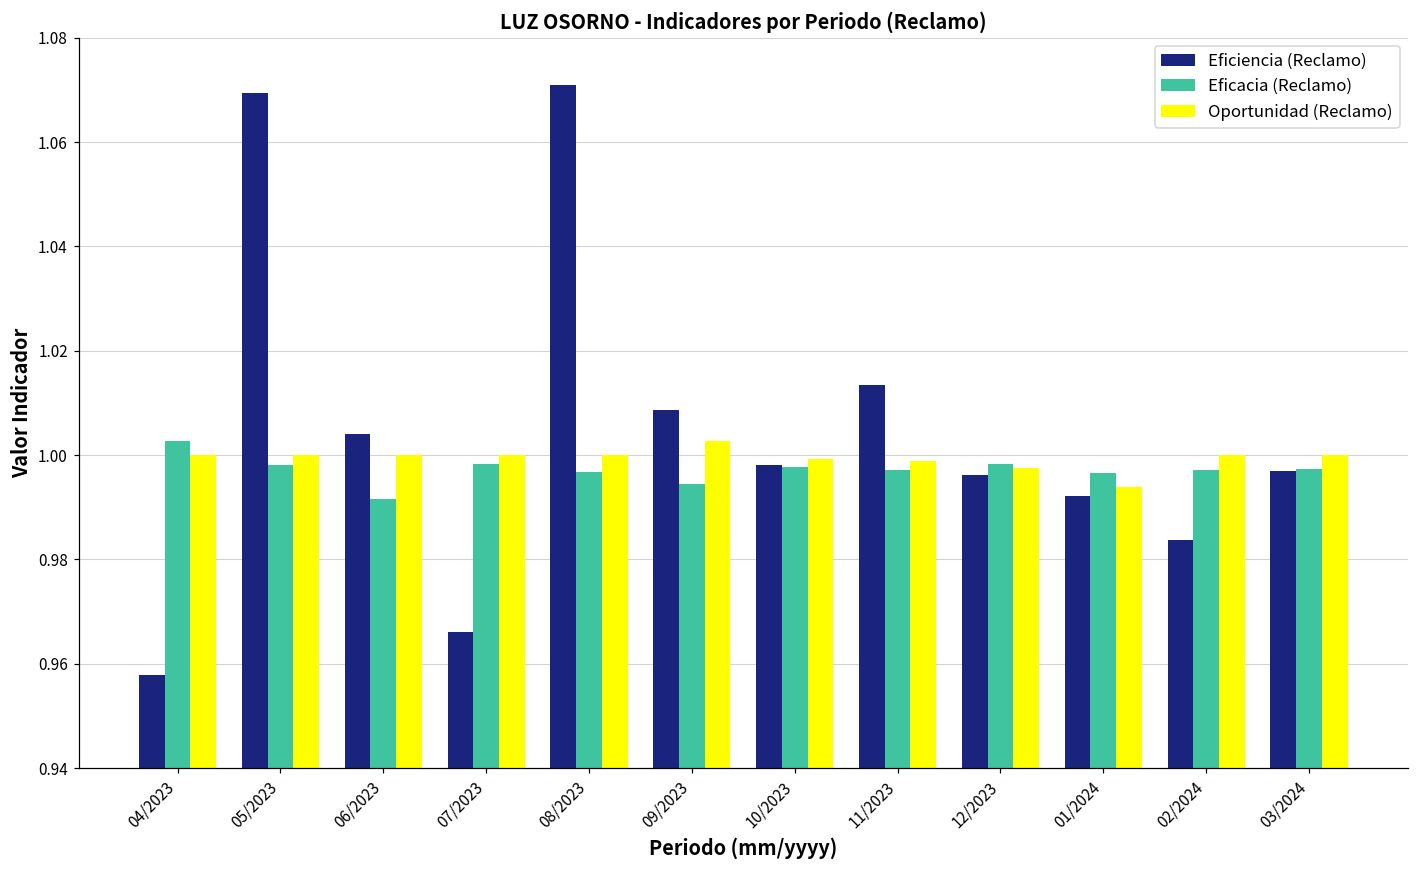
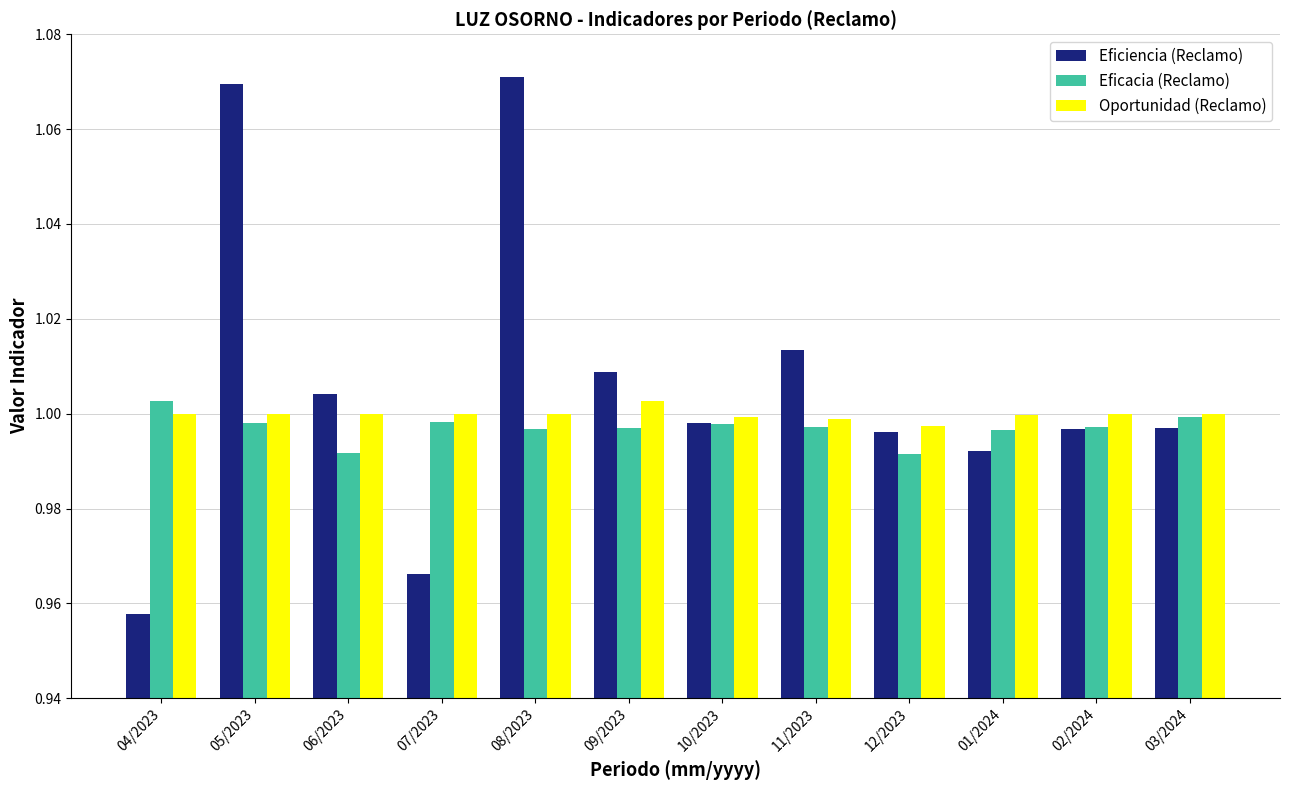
  {
    "Eficiencia (Reclamo)": {
      "04/2023": 0.958,
      "05/2023": 1.069,
      "06/2023": 1.004,
      "07/2023": 0.966,
      "08/2023": 1.071,
      "09/2023": 1.009,
      "10/2023": 0.998,
      "11/2023": 1.013,
      "12/2023": 0.996,
      "01/2024": 0.992,
-     "02/2024": 0.984,
+     "02/2024": 0.997,
      "03/2024": 0.997
    },
    "Eficacia (Reclamo)": {
      "04/2023": 1.003,
      "05/2023": 0.998,
      "06/2023": 0.992,
      "07/2023": 0.998,
      "08/2023": 0.997,
-     "09/2023": 0.994,
+     "09/2023": 0.997,
      "10/2023": 0.998,
      "11/2023": 0.997,
-     "12/2023": 0.998,
+     "12/2023": 0.991,
      "01/2024": 0.997,
      "02/2024": 0.997,
-     "03/2024": 0.997
+     "03/2024": 0.999
    },
    "Oportunidad (Reclamo)": {
      "04/2023": 1.000,
      "05/2023": 1.000,
      "06/2023": 1.000,
      "07/2023": 1.000,
      "08/2023": 1.000,
      "09/2023": 1.003,
      "10/2023": 0.999,
      "11/2023": 0.999,
      "12/2023": 0.998,
-     "01/2024": 0.994,
+     "01/2024": 1.000,
      "02/2024": 1.000,
      "03/2024": 1.000
    }
  }
